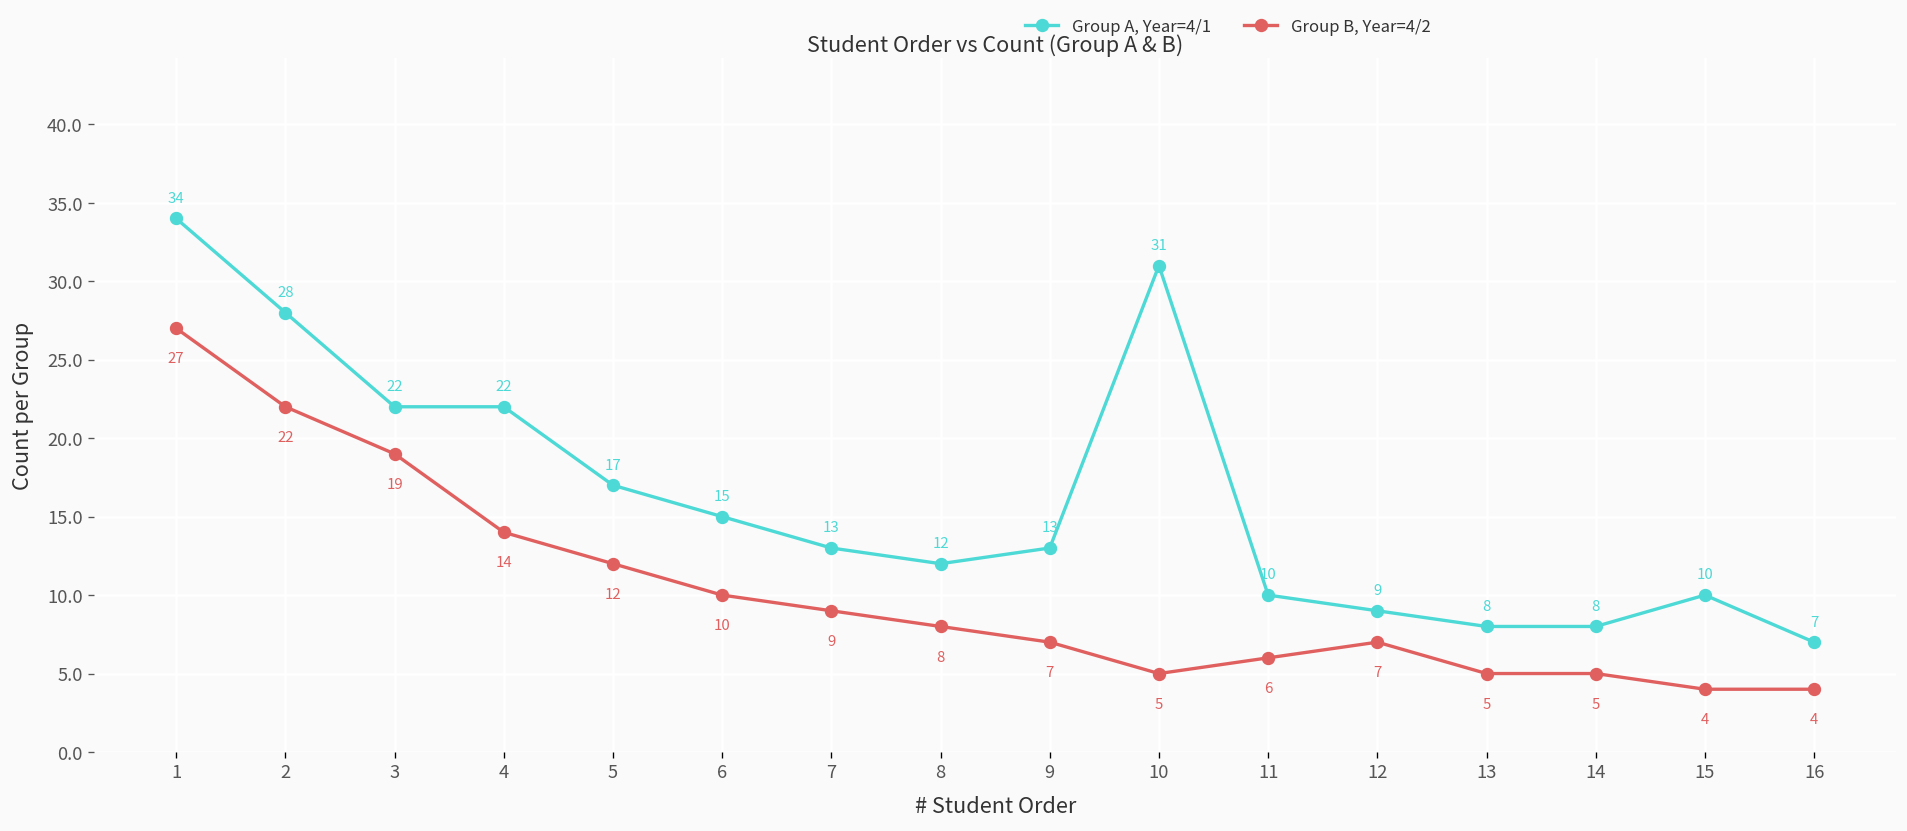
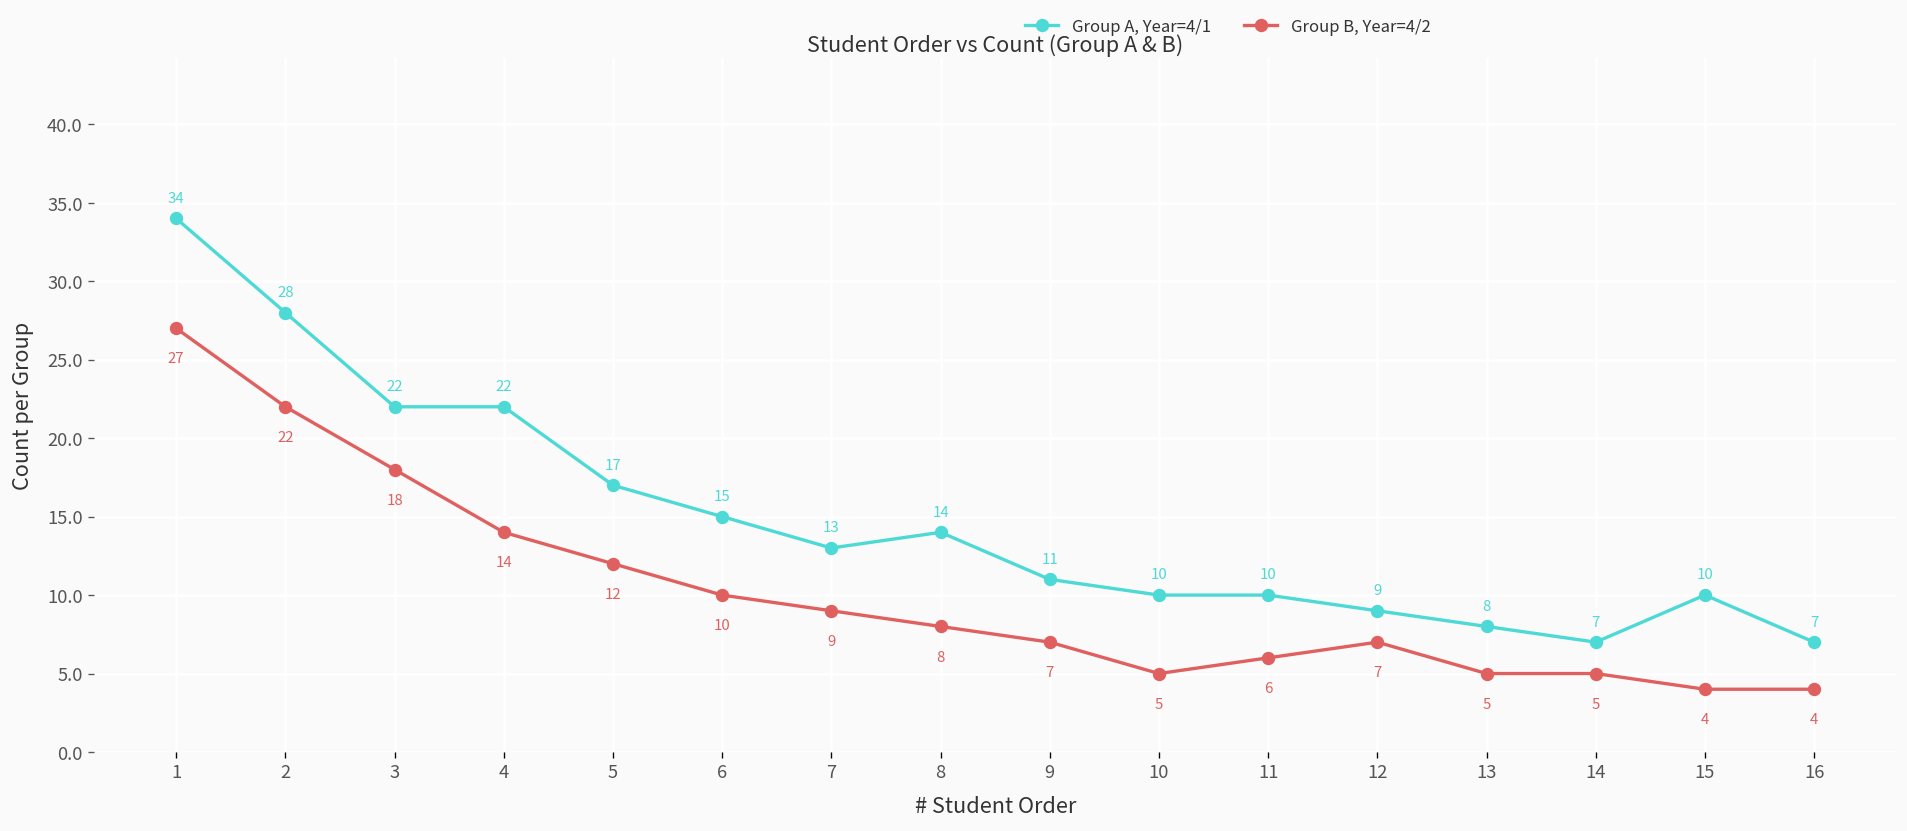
  {
    "Group A, Year=4/1": {
      "1": 34,
      "2": 28,
      "3": 22,
      "4": 22,
      "5": 17,
      "6": 15,
      "7": 13,
-     "8": 12,
-     "9": 13,
-     "10": 31,
+     "8": 14,
+     "9": 11,
+     "10": 10,
      "11": 10,
      "12": 9,
      "13": 8,
-     "14": 8,
+     "14": 7,
      "15": 10,
      "16": 7
    },
    "Group B, Year=4/2": {
      "1": 27,
      "2": 22,
-     "3": 19,
+     "3": 18,
      "4": 14,
      "5": 12,
      "6": 10,
      "7": 9,
      "8": 8,
      "9": 7,
      "10": 5,
      "11": 6,
      "12": 7,
      "13": 5,
      "14": 5,
      "15": 4,
      "16": 4
    }
  }
